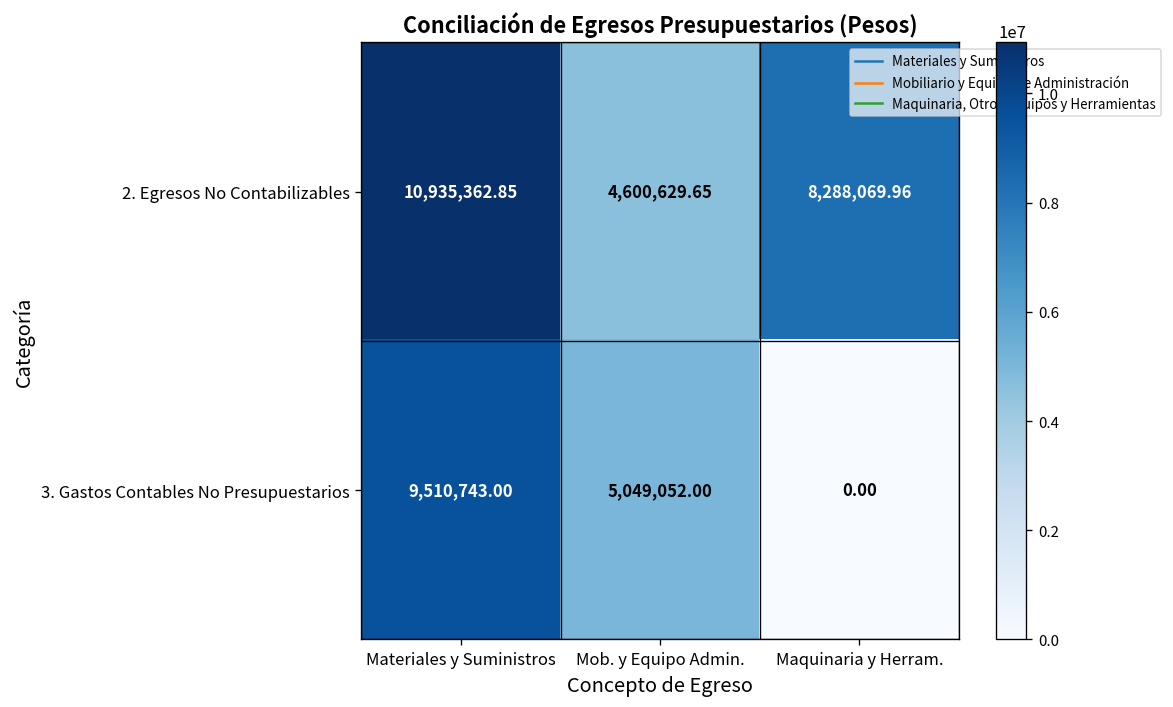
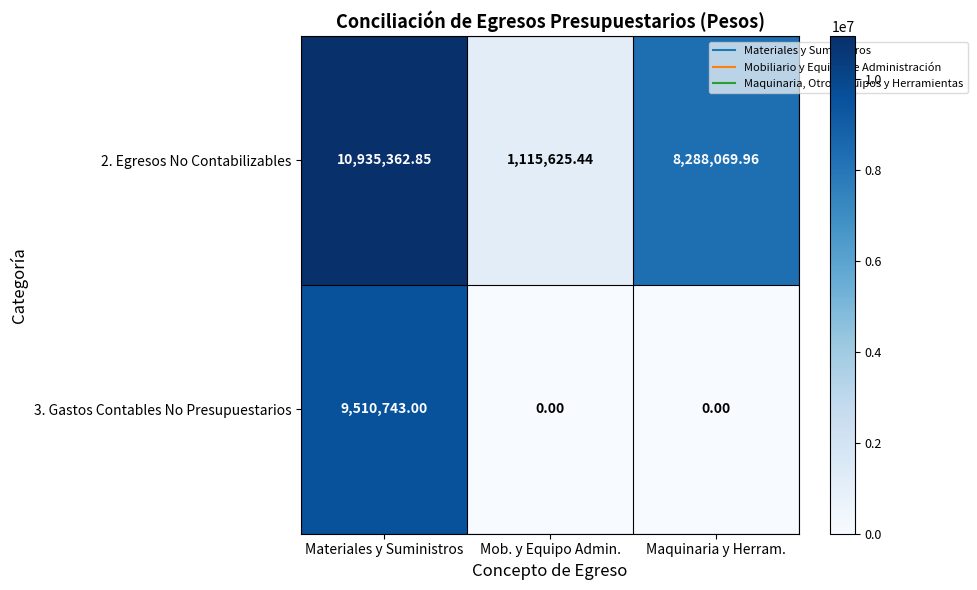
  {
    "2. Egresos No Contabilizables": {
      "Materiales y Suministros": "10,935,362.85",
-     "Mob. y Equipo Admin.": "4,600,629.65",
+     "Mob. y Equipo Admin.": "1,115,625.44",
      "Maquinaria y Herram.": "8,288,069.96"
    },
    "3. Gastos Contables No Presupuestarios": {
      "Materiales y Suministros": "9,510,743.00",
-     "Mob. y Equipo Admin.": "5,049,052.00",
+     "Mob. y Equipo Admin.": "0.00",
      "Maquinaria y Herram.": "0.00"
    }
  }
